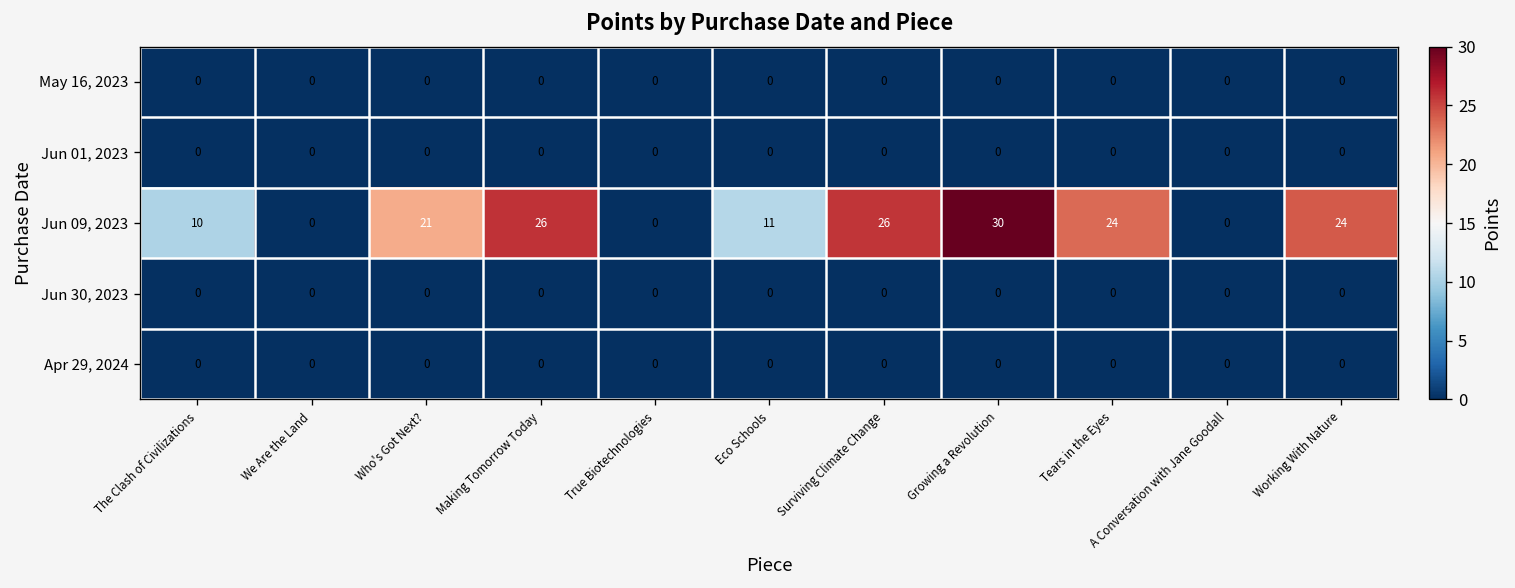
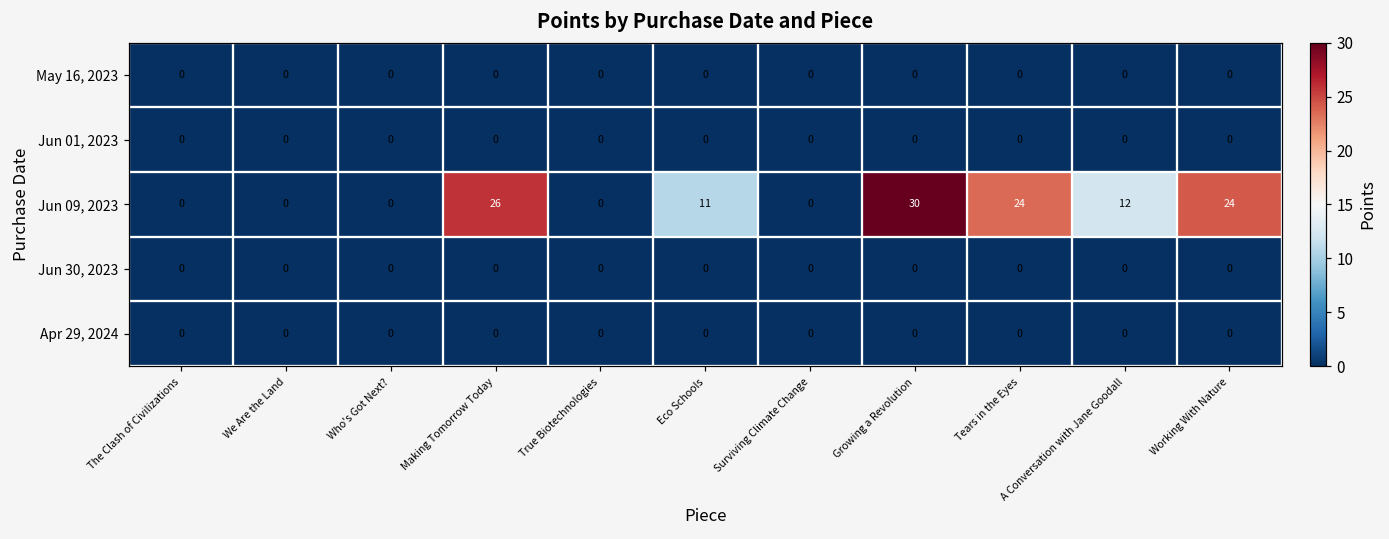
  {
    "May 16, 2023": {
      "The Clash of Civilizations": 0,
      "We Are the Land": 0,
      "Who's Got Next?": 0,
      "Making Tomorrow Today": 0,
      "True Biotechnologies": 0,
      "Eco Schools": 0,
      "Surviving Climate Change": 0,
      "Growing a Revolution": 0,
      "Tears in the Eyes": 0,
      "A Conversation with Jane Goodall": 0,
      "Working With Nature": 0
    },
    "Jun 01, 2023": {
      "The Clash of Civilizations": 0,
      "We Are the Land": 0,
      "Who's Got Next?": 0,
      "Making Tomorrow Today": 0,
      "True Biotechnologies": 0,
      "Eco Schools": 0,
      "Surviving Climate Change": 0,
      "Growing a Revolution": 0,
      "Tears in the Eyes": 0,
      "A Conversation with Jane Goodall": 0,
      "Working With Nature": 0
    },
    "Jun 09, 2023": {
-     "The Clash of Civilizations": 10,
+     "The Clash of Civilizations": 0,
      "We Are the Land": 0,
-     "Who's Got Next?": 21,
+     "Who's Got Next?": 0,
      "Making Tomorrow Today": 26,
      "True Biotechnologies": 0,
      "Eco Schools": 11,
-     "Surviving Climate Change": 26,
+     "Surviving Climate Change": 0,
      "Growing a Revolution": 30,
      "Tears in the Eyes": 24,
-     "A Conversation with Jane Goodall": 0,
+     "A Conversation with Jane Goodall": 12,
      "Working With Nature": 24
    },
    "Jun 30, 2023": {
      "The Clash of Civilizations": 0,
      "We Are the Land": 0,
      "Who's Got Next?": 0,
      "Making Tomorrow Today": 0,
      "True Biotechnologies": 0,
      "Eco Schools": 0,
      "Surviving Climate Change": 0,
      "Growing a Revolution": 0,
      "Tears in the Eyes": 0,
      "A Conversation with Jane Goodall": 0,
      "Working With Nature": 0
    },
    "Apr 29, 2024": {
      "The Clash of Civilizations": 0,
      "We Are the Land": 0,
      "Who's Got Next?": 0,
      "Making Tomorrow Today": 0,
      "True Biotechnologies": 0,
      "Eco Schools": 0,
      "Surviving Climate Change": 0,
      "Growing a Revolution": 0,
      "Tears in the Eyes": 0,
      "A Conversation with Jane Goodall": 0,
      "Working With Nature": 0
    }
  }
